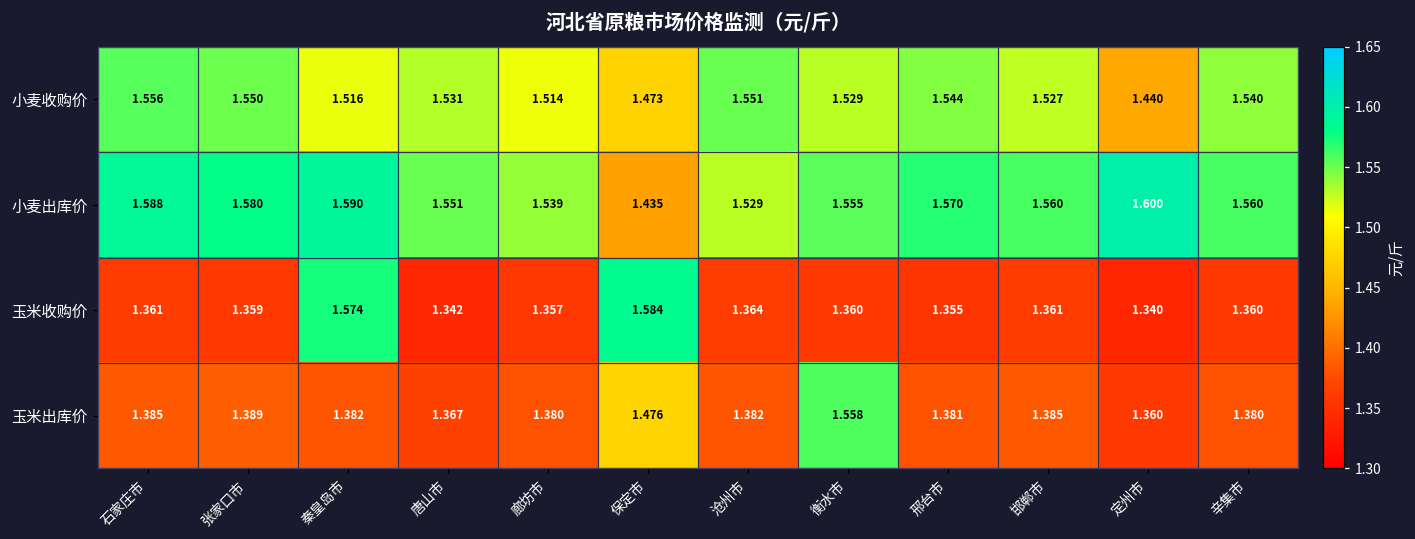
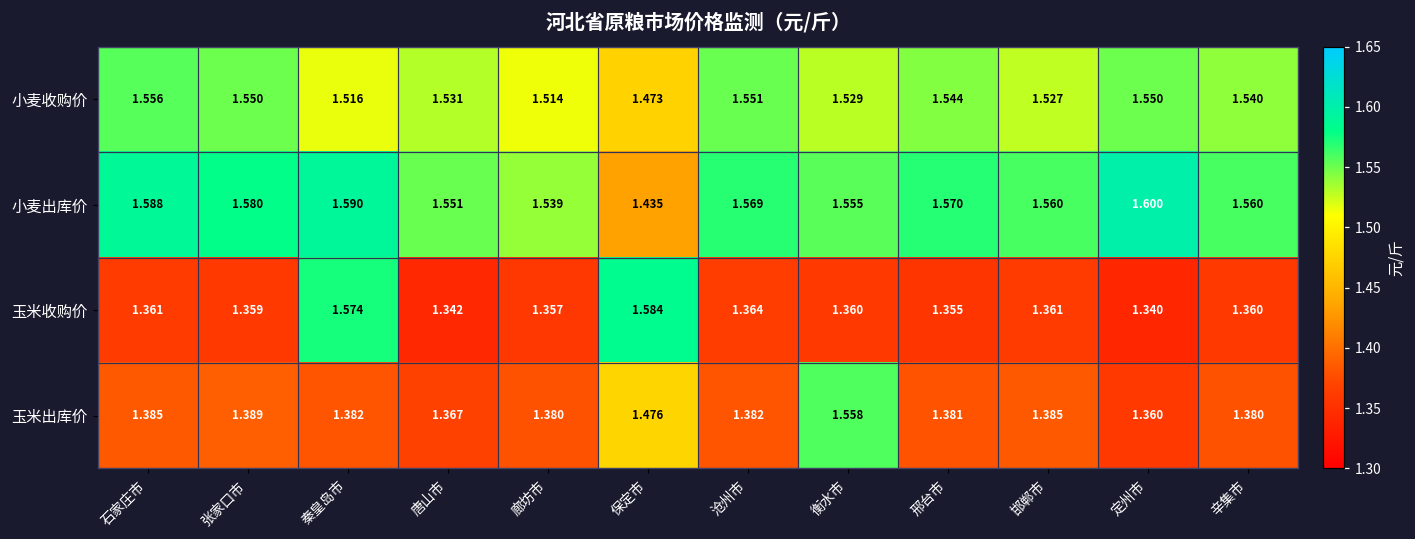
  {
    "小麦收购价": {
      "石家庄市": 1.556,
      "张家口市": 1.550,
      "秦皇岛市": 1.516,
      "唐山市": 1.531,
      "廊坊市": 1.514,
      "保定市": 1.473,
      "沧州市": 1.551,
      "衡水市": 1.529,
      "邢台市": 1.544,
      "邯郸市": 1.527,
-     "定州市": 1.440,
+     "定州市": 1.550,
      "辛集市": 1.540
    },
    "小麦出库价": {
      "石家庄市": 1.588,
      "张家口市": 1.580,
      "秦皇岛市": 1.590,
      "唐山市": 1.551,
      "廊坊市": 1.539,
      "保定市": 1.435,
-     "沧州市": 1.529,
+     "沧州市": 1.569,
      "衡水市": 1.555,
      "邢台市": 1.570,
      "邯郸市": 1.560,
      "定州市": 1.600,
      "辛集市": 1.560
    },
    "玉米收购价": {
      "石家庄市": 1.361,
      "张家口市": 1.359,
      "秦皇岛市": 1.574,
      "唐山市": 1.342,
      "廊坊市": 1.357,
      "保定市": 1.584,
      "沧州市": 1.364,
      "衡水市": 1.360,
      "邢台市": 1.355,
      "邯郸市": 1.361,
      "定州市": 1.340,
      "辛集市": 1.360
    },
    "玉米出库价": {
      "石家庄市": 1.385,
      "张家口市": 1.389,
      "秦皇岛市": 1.382,
      "唐山市": 1.367,
      "廊坊市": 1.380,
      "保定市": 1.476,
      "沧州市": 1.382,
      "衡水市": 1.558,
      "邢台市": 1.381,
      "邯郸市": 1.385,
      "定州市": 1.360,
      "辛集市": 1.380
    }
  }
